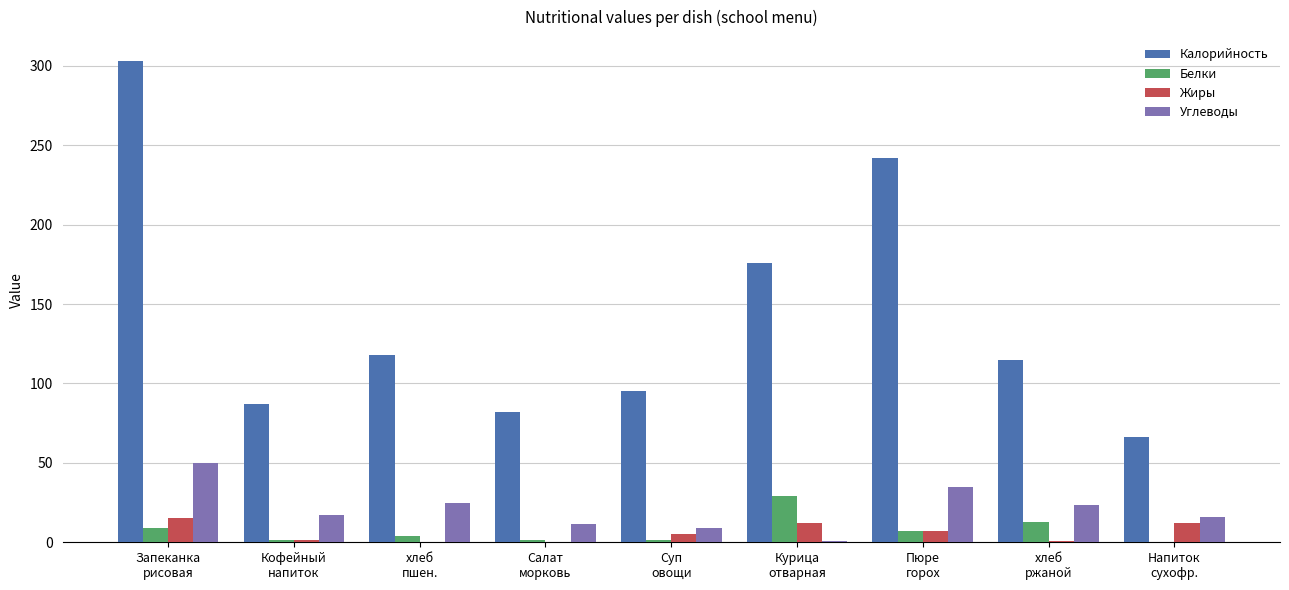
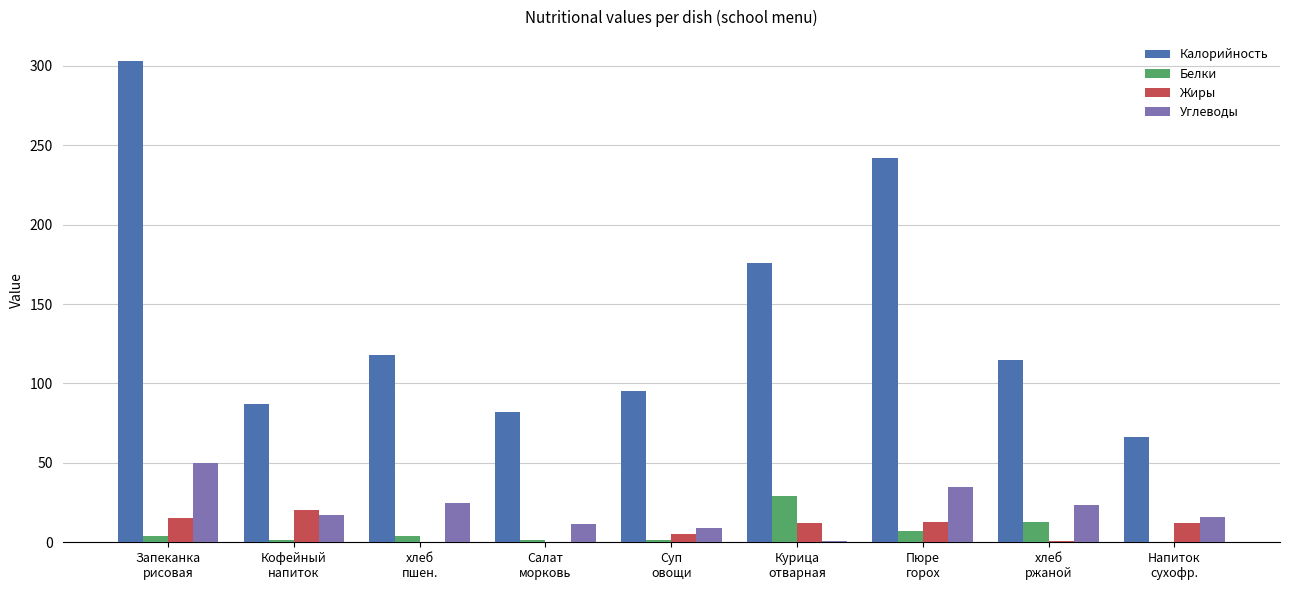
  {
    "Белки": {
-     "Запеканка рисовая": 9,
+     "Запеканка рисовая": 4,
      "хлеб пшен.": 4,
      "Суп овощи": 2,
      "Курица отварная": 29,
      "Пюре горох": 7,
      "хлеб ржаной": 13
    },
    "Жиры": {
      "Запеканка рисовая": 16,
-     "Кофейный напиток": 1,
+     "Кофейный напиток": 21,
      "Суп овощи": 5,
      "Курица отварная": 12,
-     "Пюре горох": 7,
+     "Пюре горох": 13,
      "Напиток сухофр.": 12
    }
  }
